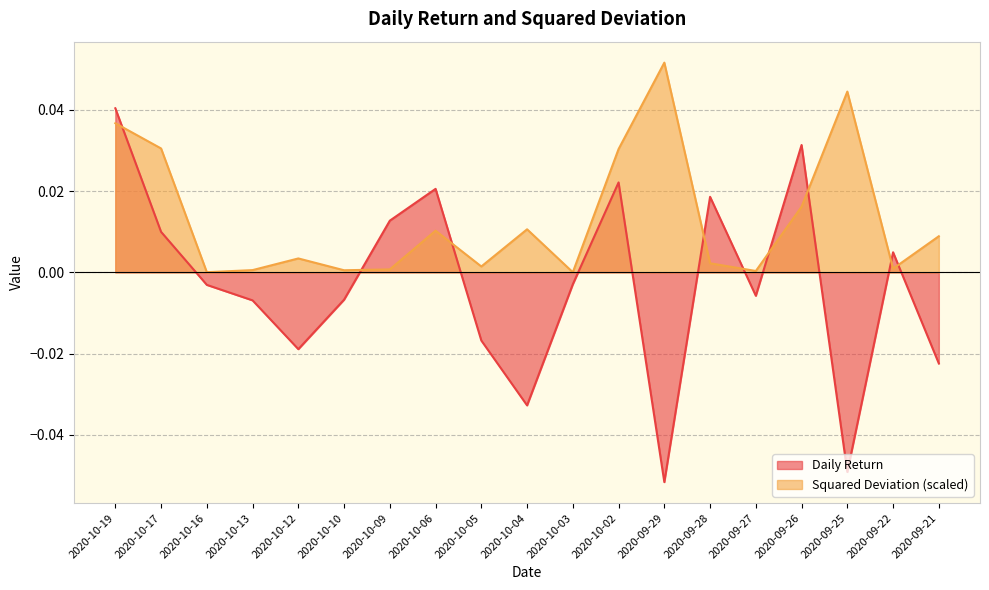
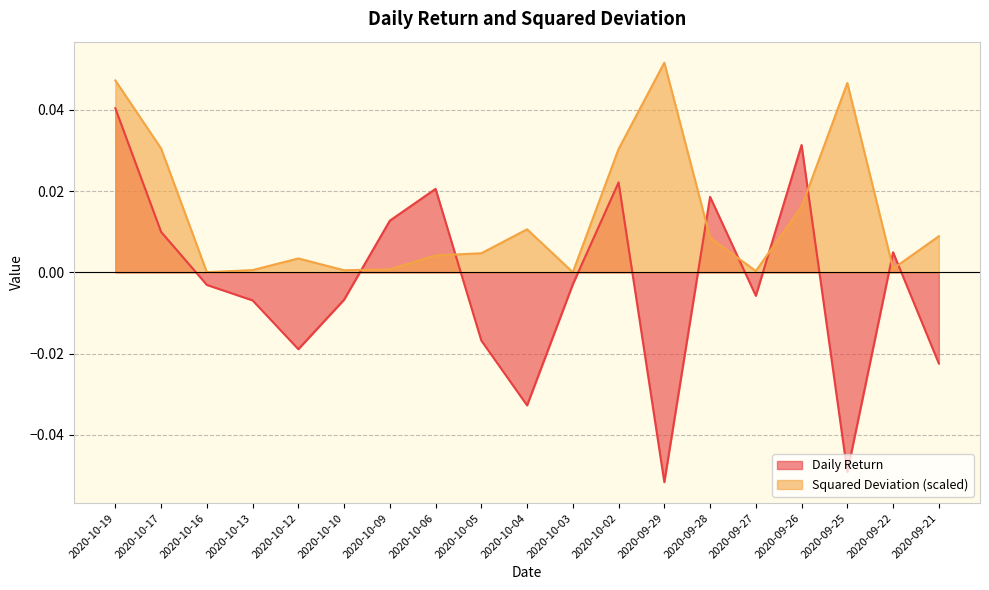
  {
    "Squared Deviation (scaled)": {
-     "2020-10-19": 0.037,
+     "2020-10-19": 0.047,
      "2020-10-17": 0.031,
      "2020-10-12": 0.003,
      "2020-10-09": 0.001,
-     "2020-10-06": 0.010,
-     "2020-10-05": 0.001,
+     "2020-10-06": 0.004,
+     "2020-10-05": 0.005,
      "2020-10-04": 0.011,
      "2020-10-02": 0.030,
      "2020-09-29": 0.052,
-     "2020-09-28": 0.002,
+     "2020-09-28": 0.009,
      "2020-09-26": 0.016,
-     "2020-09-25": 0.045,
+     "2020-09-25": 0.047,
      "2020-09-22": 0.001,
      "2020-09-21": 0.009
    }
  }
